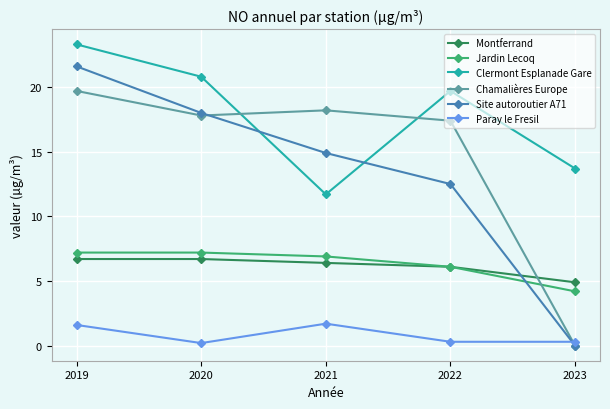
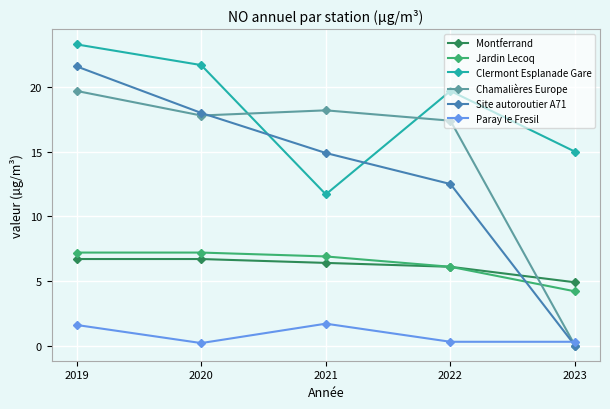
  {
    "Clermont Esplanade Gare": {
      "2019": 23.3,
-     "2020": 20.8,
+     "2020": 21.7,
      "2021": 11.7,
-     "2023": 13.7
+     "2023": 15.0
    },
    "Paray le Fresil": {
      "2019": 1.6,
      "2020": 0.2,
      "2021": 1.7,
      "2022": 0.3,
      "2023": 0.3
    }
  }
